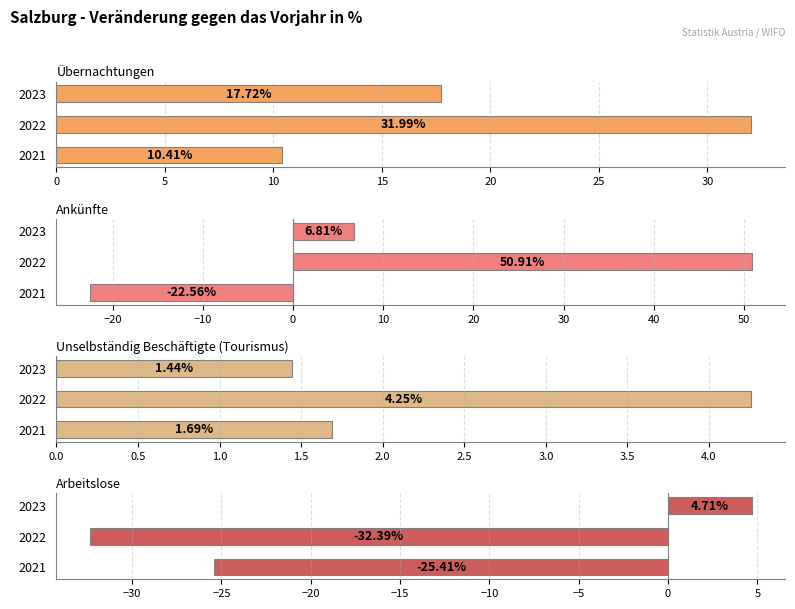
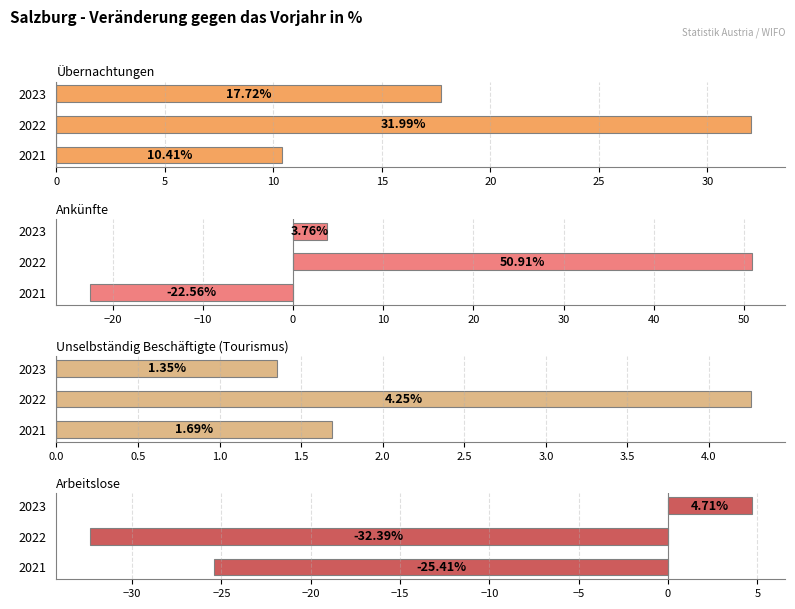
  {
    "Übernachtungen": {
      "2023": "17.72%",
      "2022": "31.99%",
      "2021": "10.41%"
    },
    "Ankünfte": {
-     "2023": "6.81%",
+     "2023": "3.76%",
      "2022": "50.91%",
      "2021": "-22.56%"
    },
    "Unselbständig Beschäftigte (Tourismus)": {
-     "2023": "1.44%",
+     "2023": "1.35%",
      "2022": "4.25%",
      "2021": "1.69%"
    },
    "Arbeitslose": {
      "2023": "4.71%",
      "2022": "-32.39%",
      "2021": "-25.41%"
    }
  }
